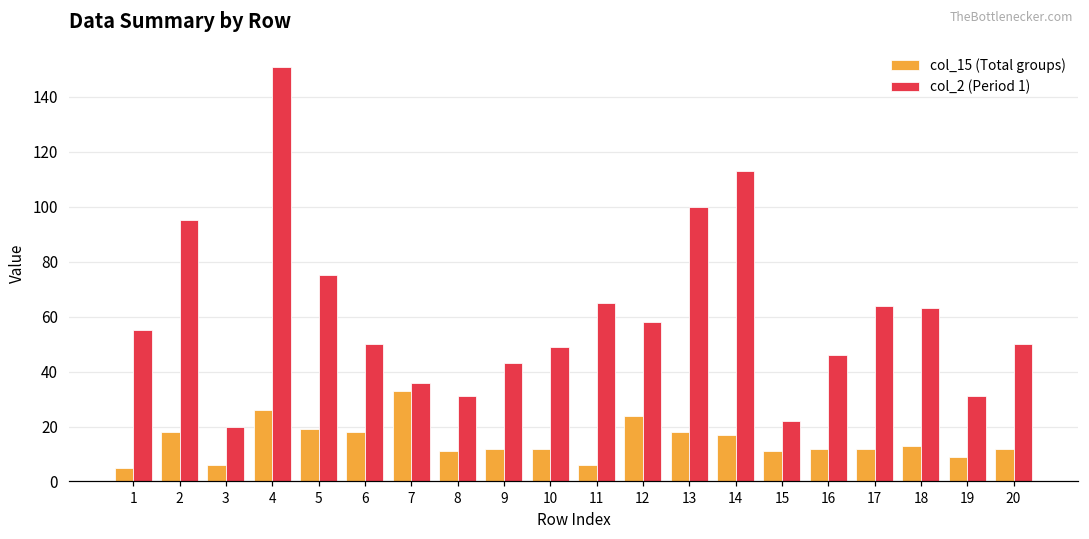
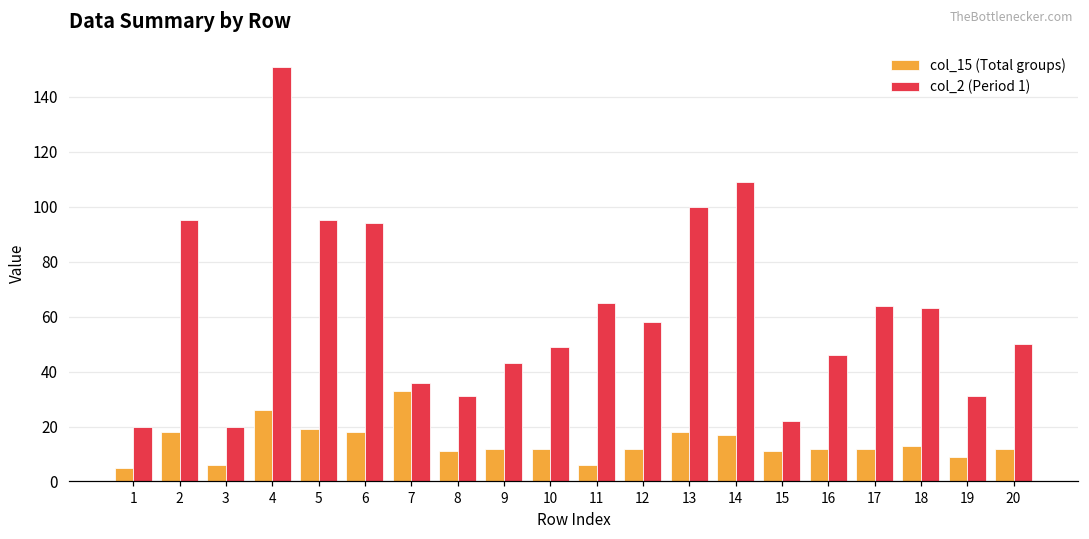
  {
    "col_15 (Total groups)": {
      "1": 5,
      "2": 18,
      "3": 6,
      "4": 26,
      "5": 19,
      "6": 18,
      "7": 33,
      "8": 11,
      "9": 12,
      "10": 12,
      "11": 6,
-     "12": 24,
+     "12": 12,
      "13": 18,
      "14": 17,
      "15": 11,
      "16": 12,
      "17": 12,
      "18": 13,
      "19": 9,
      "20": 12
    },
    "col_2 (Period 1)": {
-     "1": 55,
+     "1": 20,
      "2": 95,
      "3": 20,
      "4": 151,
-     "5": 75,
-     "6": 50,
+     "5": 95,
+     "6": 94,
      "7": 36,
      "8": 31,
      "9": 43,
      "10": 49,
      "11": 65,
      "12": 58,
      "13": 100,
-     "14": 113,
+     "14": 109,
      "15": 22,
      "16": 46,
      "17": 64,
      "18": 63,
      "19": 31,
      "20": 50
    }
  }
